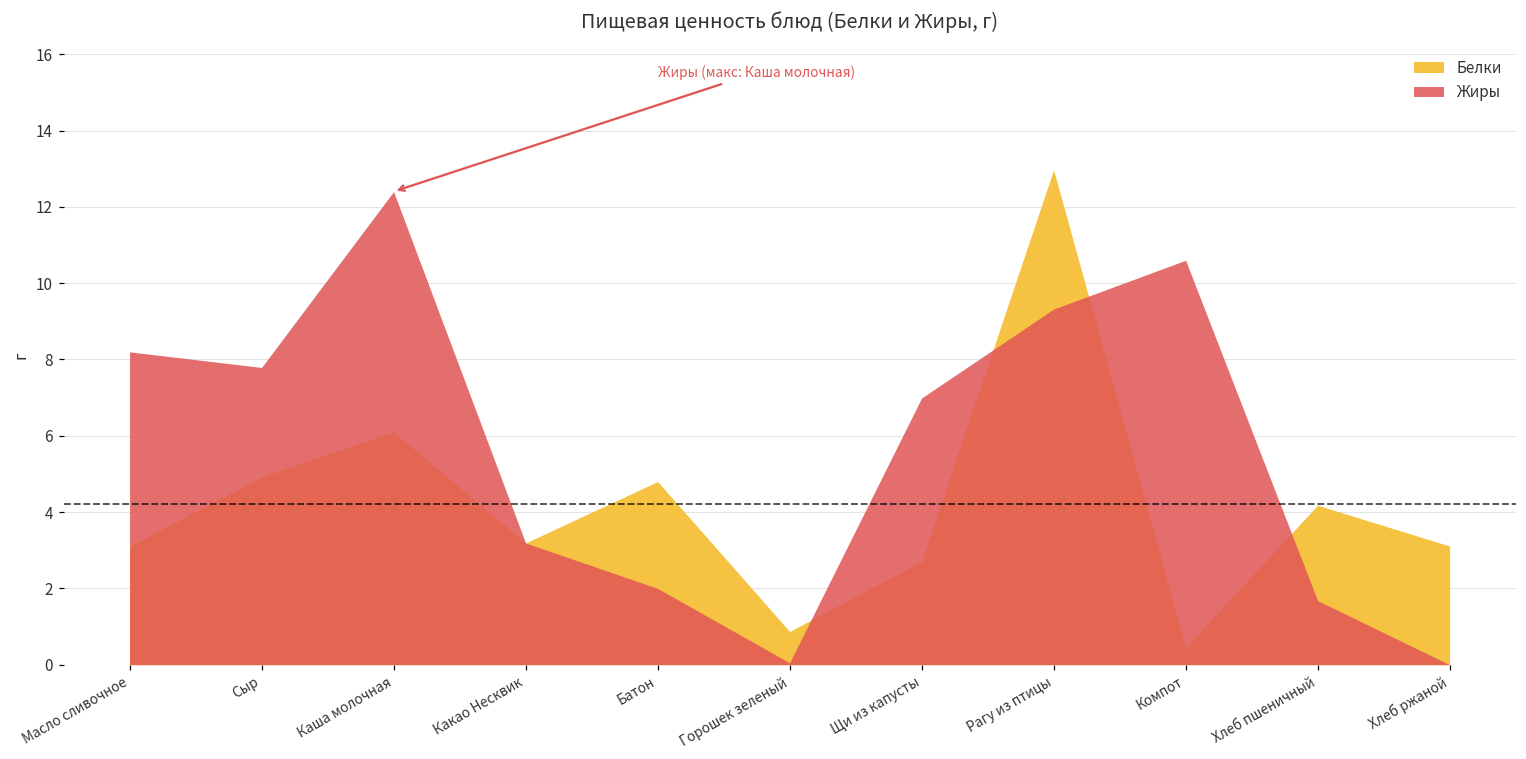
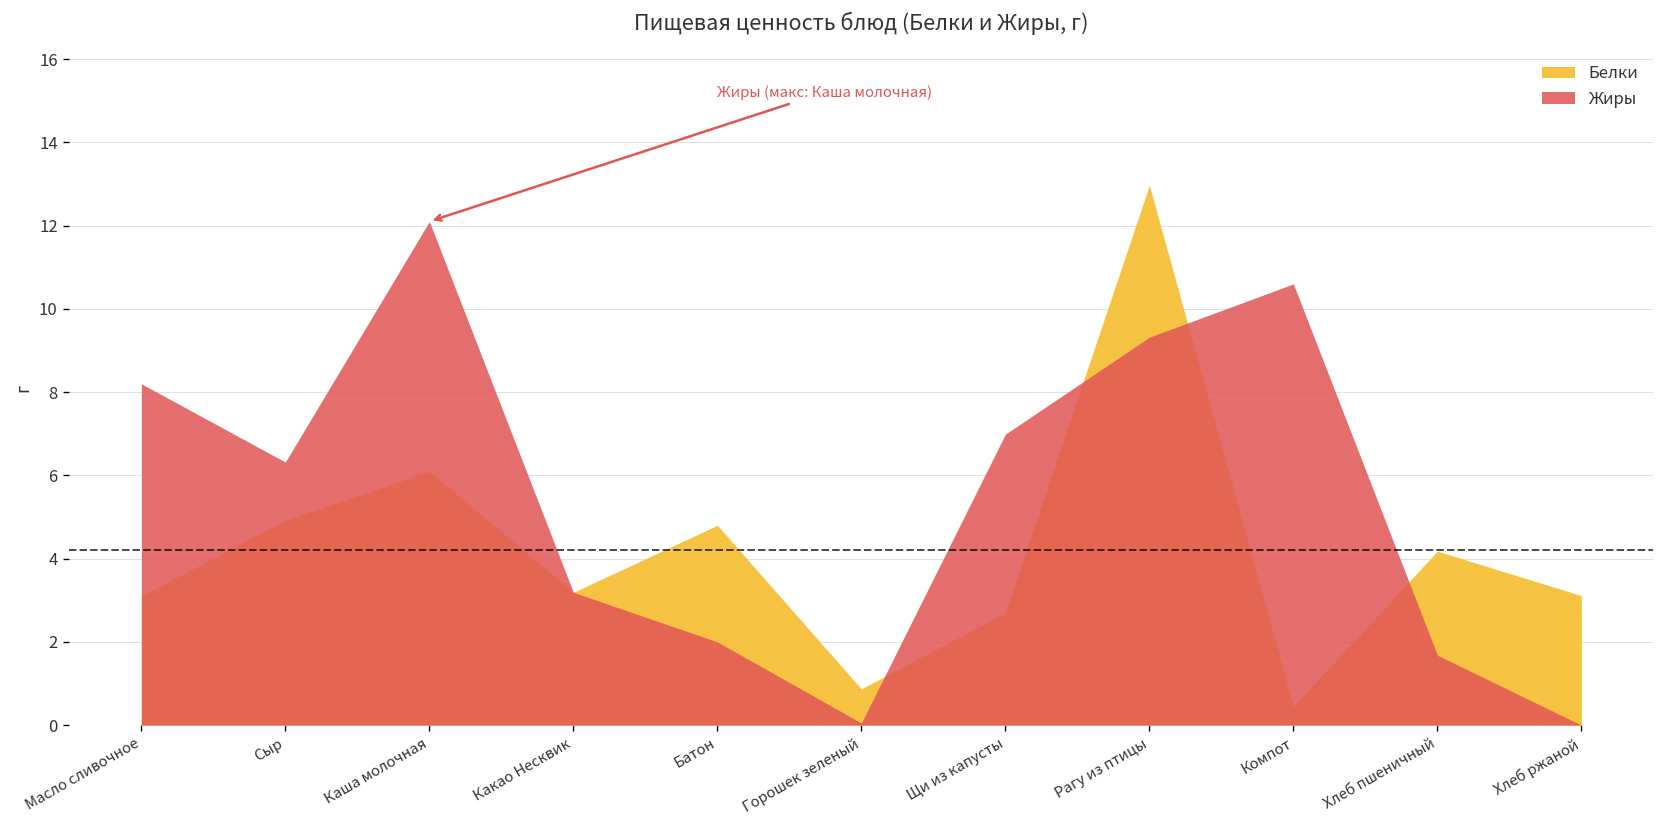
  {
    "Белки": {
      "Масло сливочное": 3.1,
      "Сыр": 4.9,
      "Каша молочная": 6.1,
      "Батон": 4.8,
      "Горошек зеленый": 0.9,
      "Щи из капусты": 2.7,
      "Рагу из птицы": 13.0,
      "Компот": 0.5,
      "Хлеб пшеничный": 4.2,
      "Хлеб ржаной": 3.1
    },
    "Жиры": {
      "Масло сливочное": 8.2,
-     "Сыр": 7.8,
-     "Каша молочная": 12.4,
+     "Сыр": 6.3,
+     "Каша молочная": 12.1,
      "Батон": 2.0,
      "Щи из капусты": 7.0,
      "Рагу из птицы": 9.3,
      "Компот": 10.6,
      "Хлеб пшеничный": 1.7,
      "Хлеб ржаной": 0.0
    }
  }
